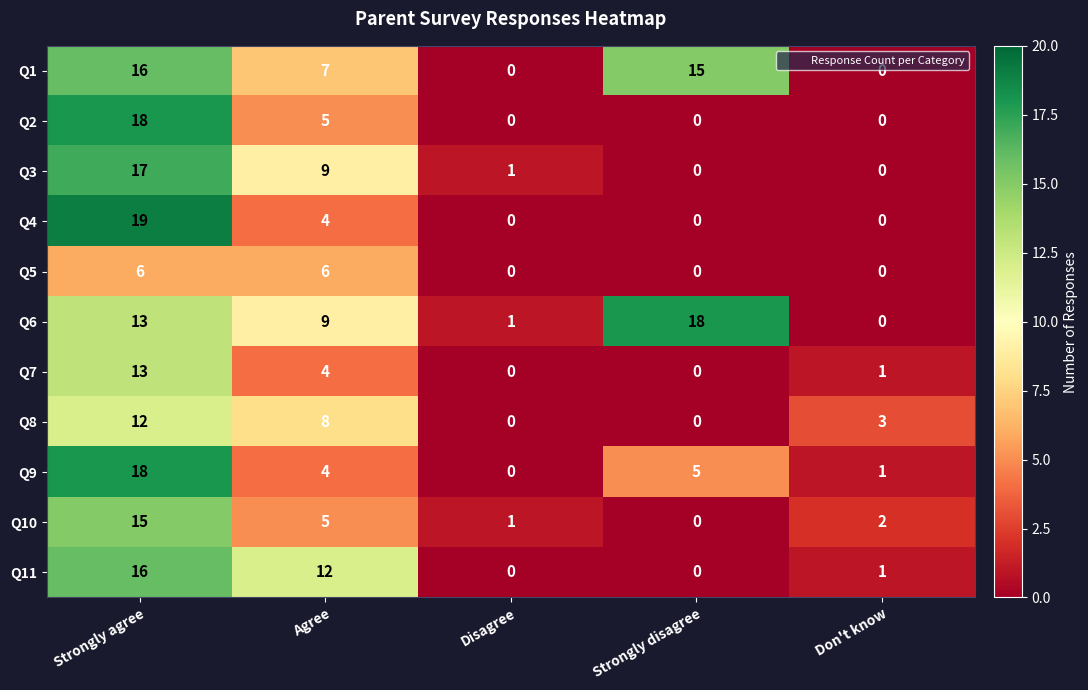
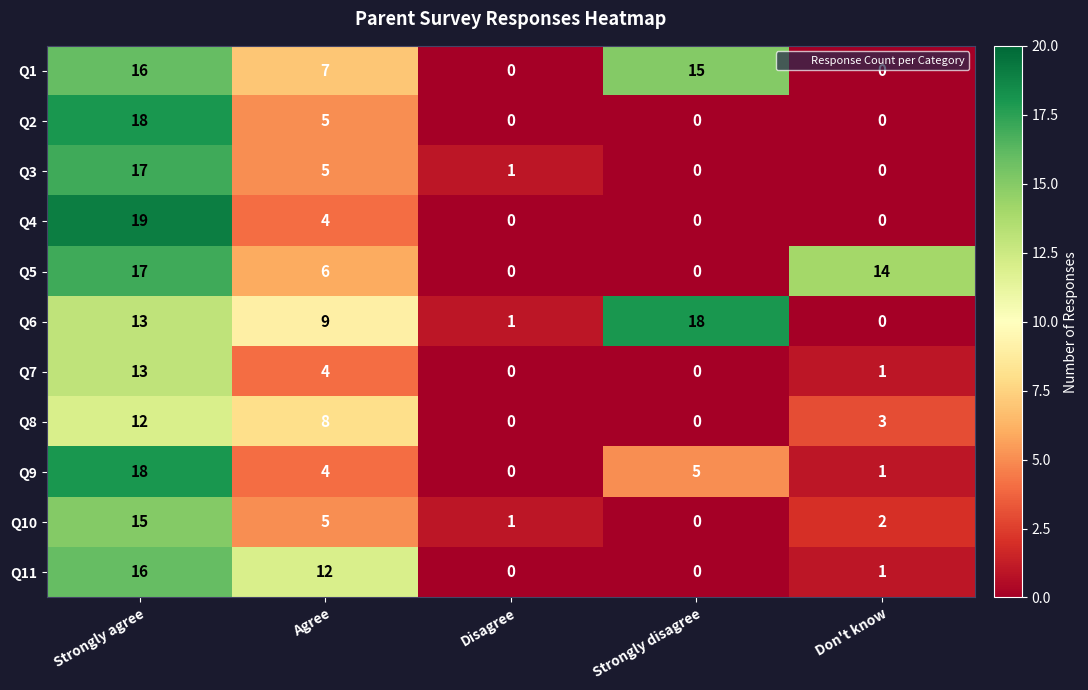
  {
    "Q1": {
      "Strongly agree": 16,
      "Agree": 7,
      "Disagree": 0,
      "Strongly disagree": 15
    },
    "Q2": {
      "Strongly agree": 18,
      "Agree": 5,
      "Disagree": 0,
      "Strongly disagree": 0,
      "Don't know": 0
    },
    "Q3": {
      "Strongly agree": 17,
-     "Agree": 9,
+     "Agree": 5,
      "Disagree": 1,
      "Strongly disagree": 0,
      "Don't know": 0
    },
    "Q4": {
      "Strongly agree": 19,
      "Agree": 4,
      "Disagree": 0,
      "Strongly disagree": 0,
      "Don't know": 0
    },
    "Q5": {
-     "Strongly agree": 6,
+     "Strongly agree": 17,
      "Agree": 6,
      "Disagree": 0,
      "Strongly disagree": 0,
-     "Don't know": 0
+     "Don't know": 14
    },
    "Q6": {
      "Strongly agree": 13,
      "Agree": 9,
      "Disagree": 1,
      "Strongly disagree": 18,
      "Don't know": 0
    },
    "Q7": {
      "Strongly agree": 13,
      "Agree": 4,
      "Disagree": 0,
      "Strongly disagree": 0,
      "Don't know": 1
    },
    "Q8": {
      "Strongly agree": 12,
      "Agree": 8,
      "Disagree": 0,
      "Strongly disagree": 0,
      "Don't know": 3
    },
    "Q9": {
      "Strongly agree": 18,
      "Agree": 4,
      "Disagree": 0,
      "Strongly disagree": 5,
      "Don't know": 1
    },
    "Q10": {
      "Strongly agree": 15,
      "Agree": 5,
      "Disagree": 1,
      "Strongly disagree": 0,
      "Don't know": 2
    },
    "Q11": {
      "Strongly agree": 16,
      "Agree": 12,
      "Disagree": 0,
      "Strongly disagree": 0,
      "Don't know": 1
    }
  }
